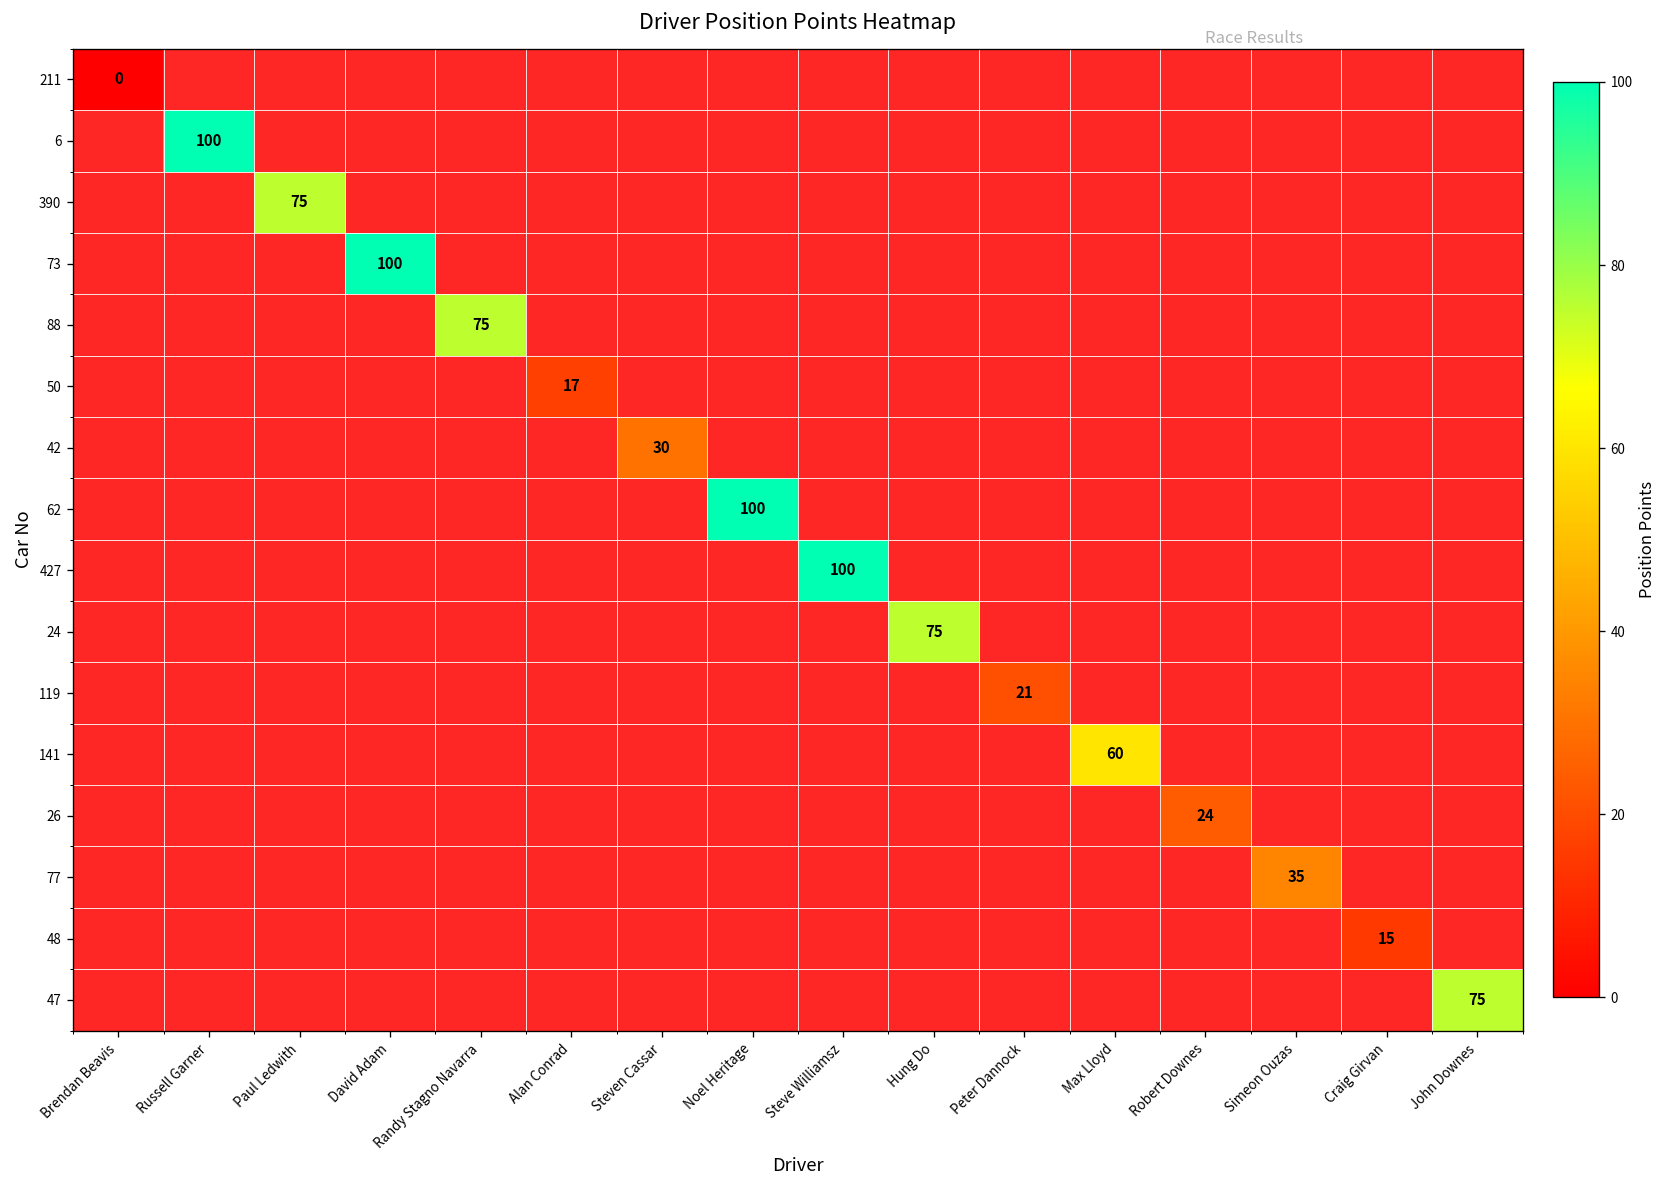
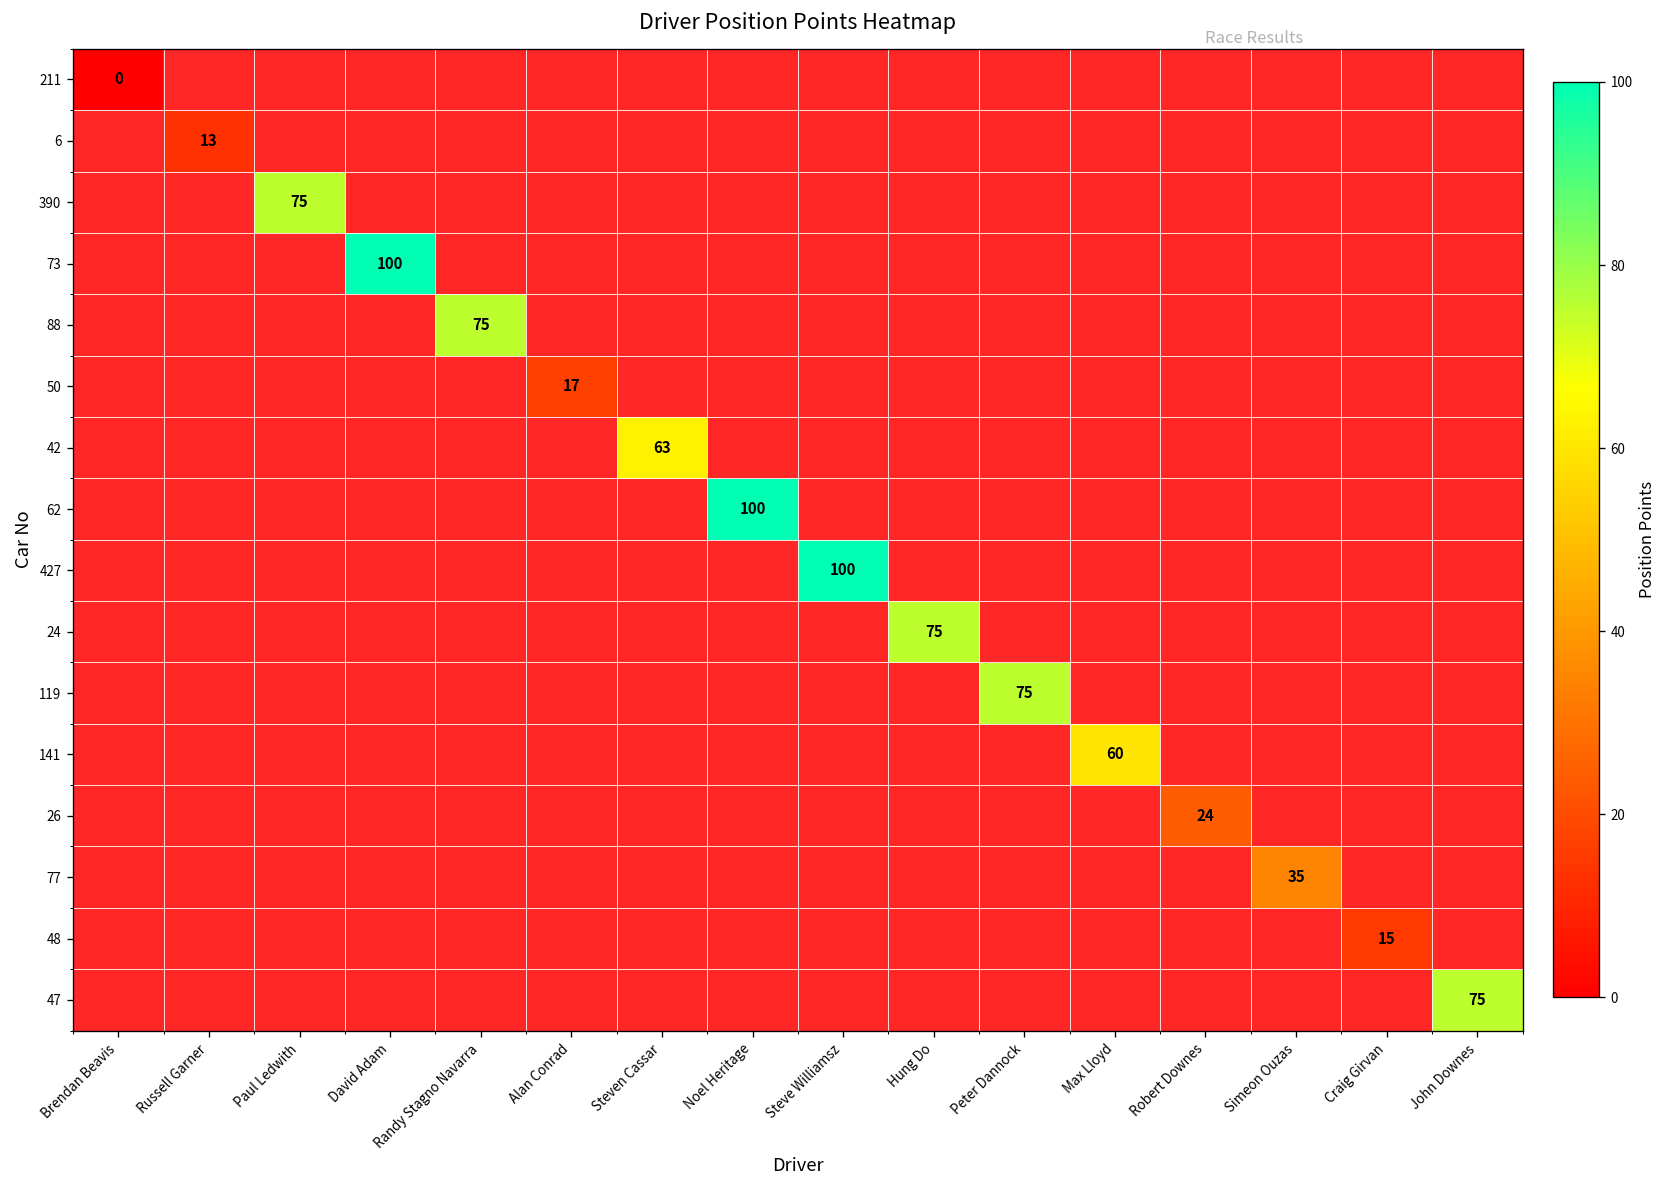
  {
    "211": {
      "Brendan Beavis": 0
    },
    "6": {
-     "Russell Garner": 100
+     "Russell Garner": 13
    },
    "390": {
      "Paul Ledwith": 75
    },
    "73": {
      "David Adam": 100
    },
    "88": {
      "Randy Stagno Navarra": 75
    },
    "50": {
      "Alan Conrad": 17
    },
    "42": {
-     "Steven Cassar": 30
+     "Steven Cassar": 63
    },
    "62": {
      "Noel Heritage": 100
    },
    "427": {
      "Steve Williamsz": 100
    },
    "24": {
      "Hung Do": 75
    },
    "119": {
-     "Peter Dannock": 21
+     "Peter Dannock": 75
    },
    "141": {
      "Max Lloyd": 60
    },
    "26": {
      "Robert Downes": 24
    },
    "77": {
      "Simeon Ouzas": 35
    },
    "48": {
      "Craig Girvan": 15
    },
    "47": {
      "John Downes": 75
    }
  }
